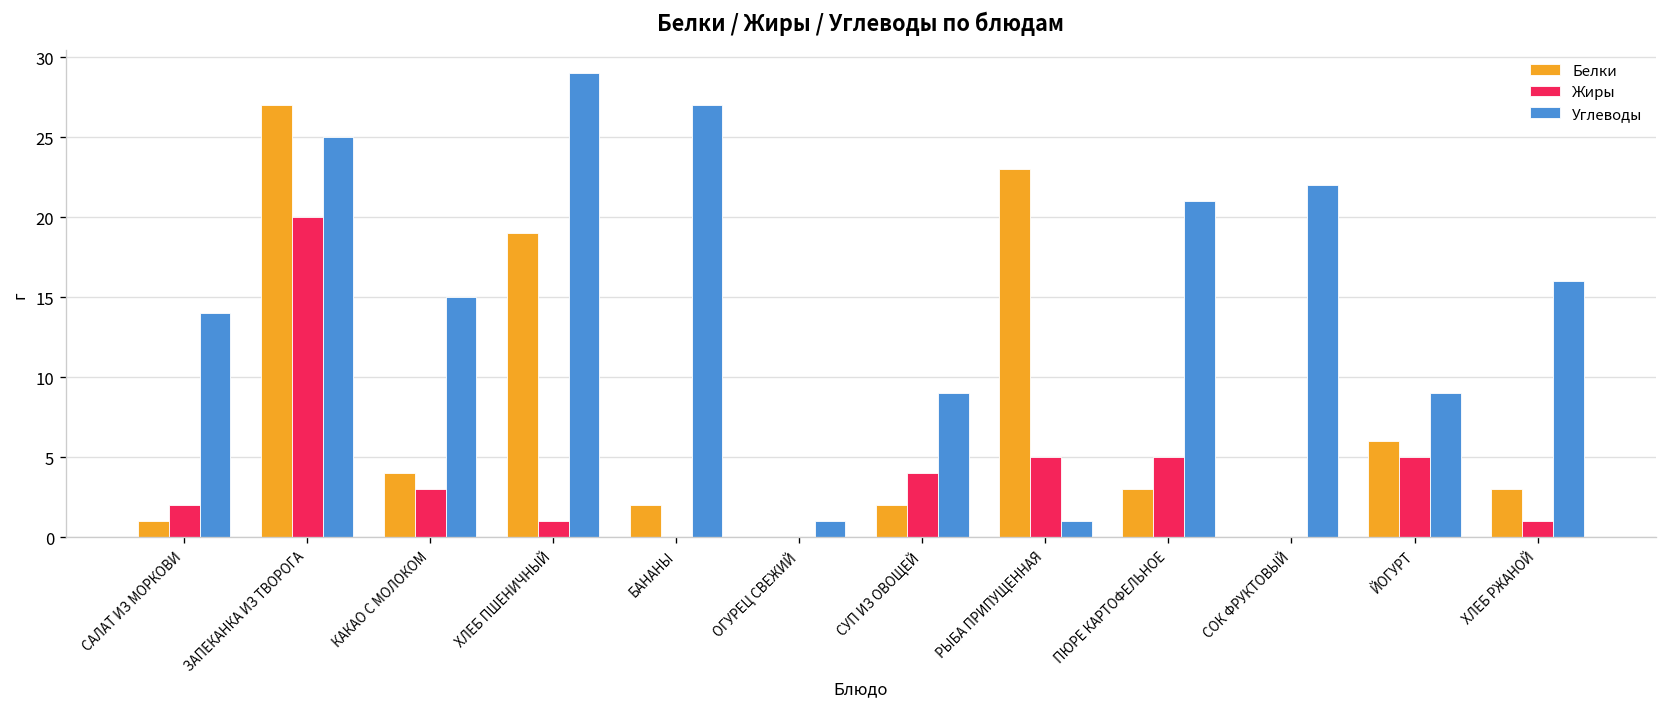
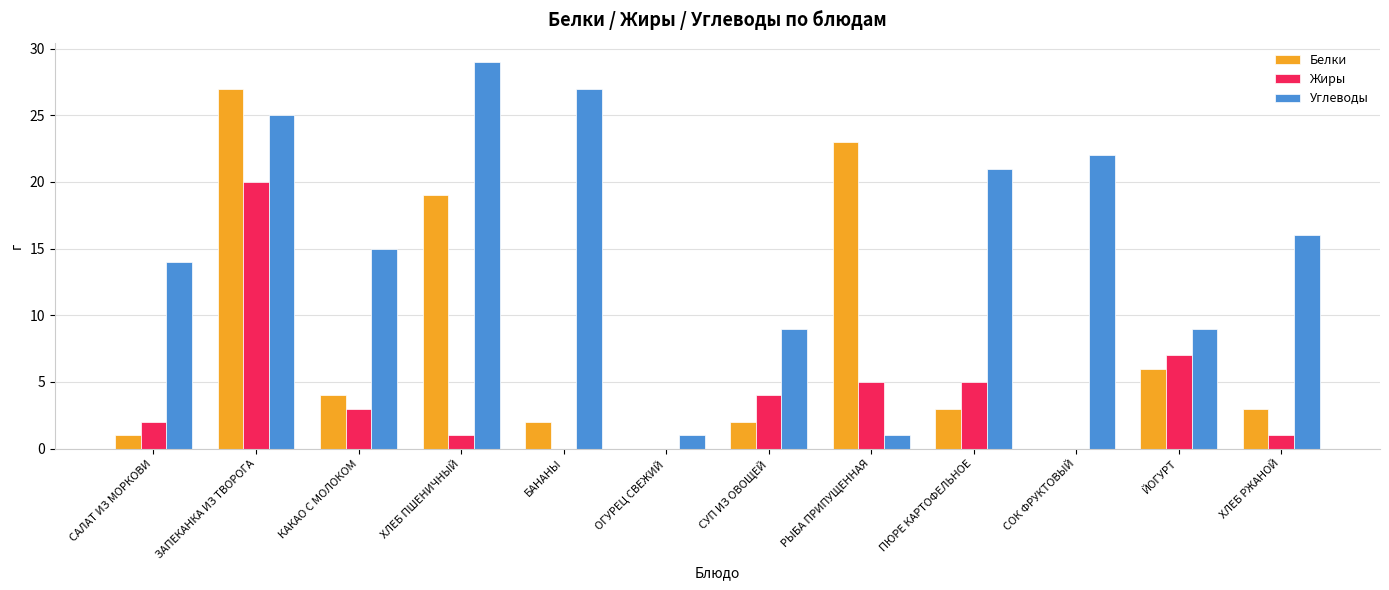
  {
    "Белки": {
      "САЛАТ ИЗ МОРКОВИ": 1,
      "ЗАПЕКАНКА ИЗ ТВОРОГА": 27,
      "КАКАО С МОЛОКОМ": 4,
      "ХЛЕБ ПШЕНИЧНЫЙ": 19,
      "БАНАНЫ": 2,
      "ОГУРЕЦ СВЕЖИЙ": 0,
      "СУП ИЗ ОВОЩЕЙ": 2,
      "РЫБА ПРИПУЩЕННАЯ": 23,
      "ПЮРЕ КАРТОФЕЛЬНОЕ": 3,
      "СОК ФРУКТОВЫЙ": 0,
      "ЙОГУРТ": 6,
      "ХЛЕБ РЖАНОЙ": 3
    },
    "Жиры": {
      "САЛАТ ИЗ МОРКОВИ": 2,
      "ЗАПЕКАНКА ИЗ ТВОРОГА": 20,
      "КАКАО С МОЛОКОМ": 3,
      "ХЛЕБ ПШЕНИЧНЫЙ": 1,
      "БАНАНЫ": 0,
      "ОГУРЕЦ СВЕЖИЙ": 0,
      "СУП ИЗ ОВОЩЕЙ": 4,
      "РЫБА ПРИПУЩЕННАЯ": 5,
      "ПЮРЕ КАРТОФЕЛЬНОЕ": 5,
      "СОК ФРУКТОВЫЙ": 0,
-     "ЙОГУРТ": 5,
+     "ЙОГУРТ": 7,
      "ХЛЕБ РЖАНОЙ": 1
    },
    "Углеводы": {
      "САЛАТ ИЗ МОРКОВИ": 14,
      "ЗАПЕКАНКА ИЗ ТВОРОГА": 25,
      "КАКАО С МОЛОКОМ": 15,
      "ХЛЕБ ПШЕНИЧНЫЙ": 29,
      "БАНАНЫ": 27,
      "ОГУРЕЦ СВЕЖИЙ": 1,
      "СУП ИЗ ОВОЩЕЙ": 9,
      "РЫБА ПРИПУЩЕННАЯ": 1,
      "ПЮРЕ КАРТОФЕЛЬНОЕ": 21,
      "СОК ФРУКТОВЫЙ": 22,
      "ЙОГУРТ": 9,
      "ХЛЕБ РЖАНОЙ": 16
    }
  }
